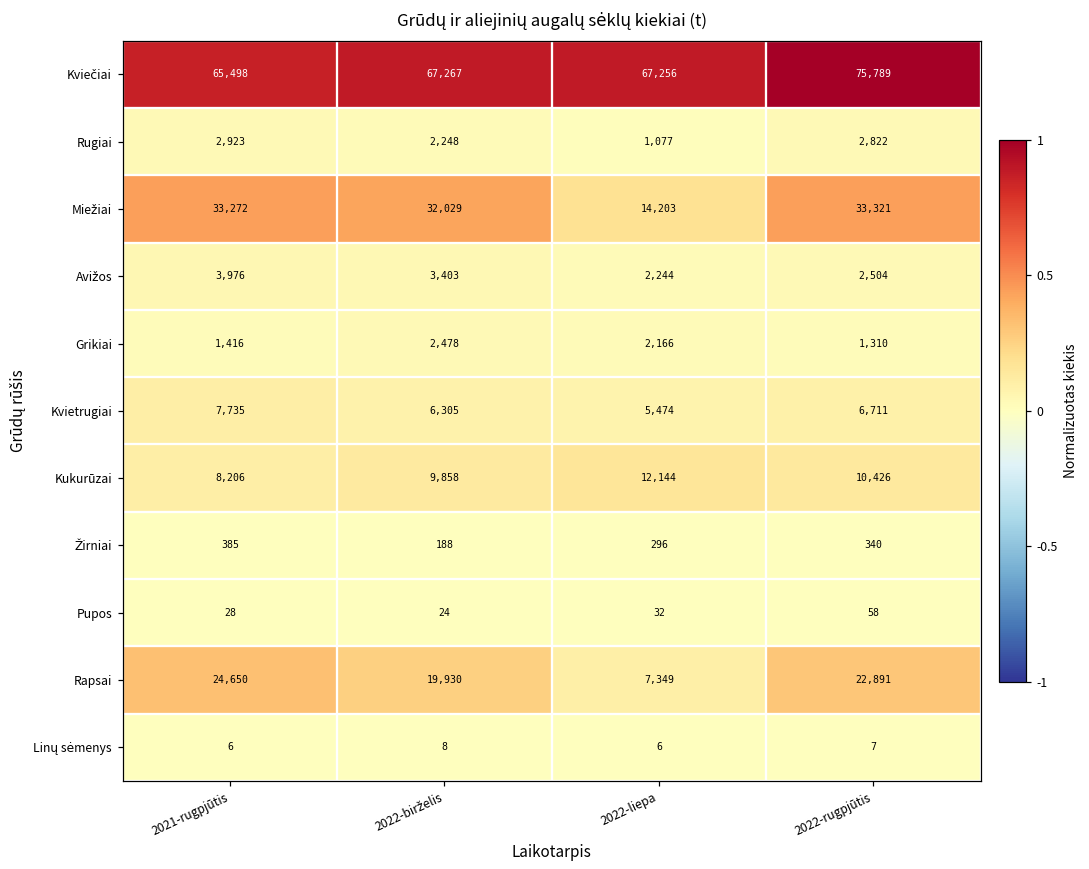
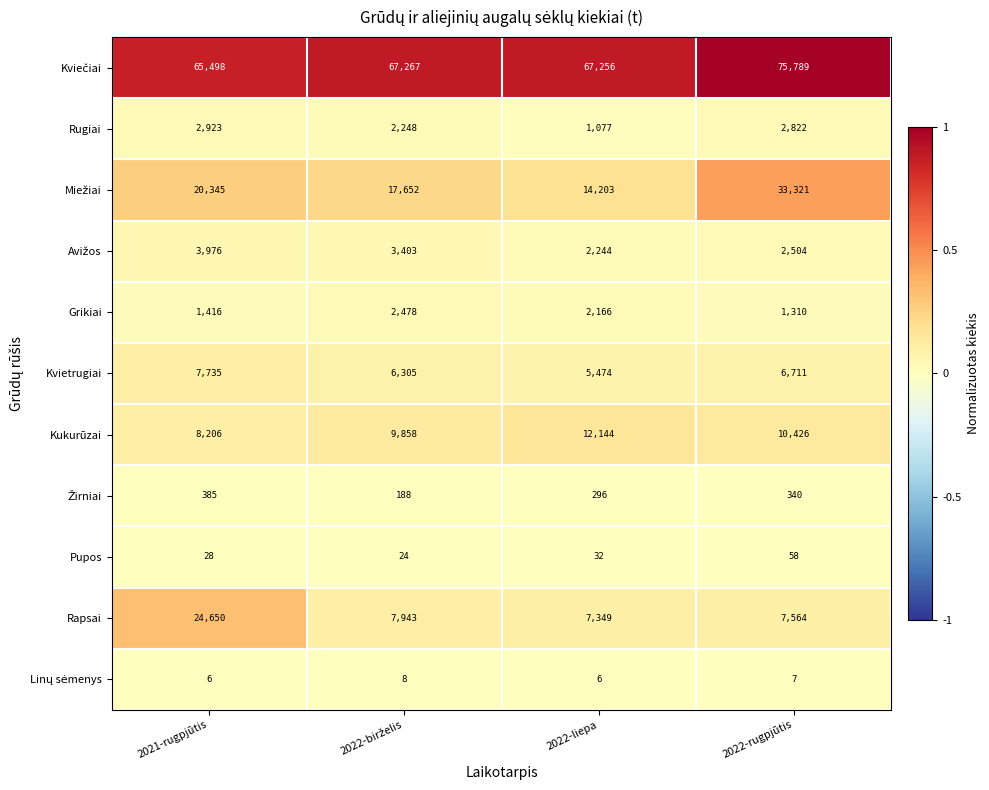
  {
    "Kviečiai": {
      "2021-rugpjūtis": "65,498",
      "2022-birželis": "67,267",
      "2022-liepa": "67,256",
      "2022-rugpjūtis": "75,789"
    },
    "Rugiai": {
      "2021-rugpjūtis": "2,923",
      "2022-birželis": "2,248",
      "2022-liepa": "1,077",
      "2022-rugpjūtis": "2,822"
    },
    "Miežiai": {
-     "2021-rugpjūtis": "33,272",
-     "2022-birželis": "32,029",
+     "2021-rugpjūtis": "20,345",
+     "2022-birželis": "17,652",
      "2022-liepa": "14,203",
      "2022-rugpjūtis": "33,321"
    },
    "Avižos": {
      "2021-rugpjūtis": "3,976",
      "2022-birželis": "3,403",
      "2022-liepa": "2,244",
      "2022-rugpjūtis": "2,504"
    },
    "Grikiai": {
      "2021-rugpjūtis": "1,416",
      "2022-birželis": "2,478",
      "2022-liepa": "2,166",
      "2022-rugpjūtis": "1,310"
    },
    "Kvietrugiai": {
      "2021-rugpjūtis": "7,735",
      "2022-birželis": "6,305",
      "2022-liepa": "5,474",
      "2022-rugpjūtis": "6,711"
    },
    "Kukurūzai": {
      "2021-rugpjūtis": "8,206",
      "2022-birželis": "9,858",
      "2022-liepa": "12,144",
      "2022-rugpjūtis": "10,426"
    },
    "Žirniai": {
      "2021-rugpjūtis": "385",
      "2022-birželis": "188",
      "2022-liepa": "296",
      "2022-rugpjūtis": "340"
    },
    "Pupos": {
      "2021-rugpjūtis": "28",
      "2022-birželis": "24",
      "2022-liepa": "32",
      "2022-rugpjūtis": "58"
    },
    "Rapsai": {
      "2021-rugpjūtis": "24,650",
-     "2022-birželis": "19,930",
+     "2022-birželis": "7,943",
      "2022-liepa": "7,349",
-     "2022-rugpjūtis": "22,891"
+     "2022-rugpjūtis": "7,564"
    },
    "Linų sėmenys": {
      "2021-rugpjūtis": "6",
      "2022-birželis": "8",
      "2022-liepa": "6",
      "2022-rugpjūtis": "7"
    }
  }
